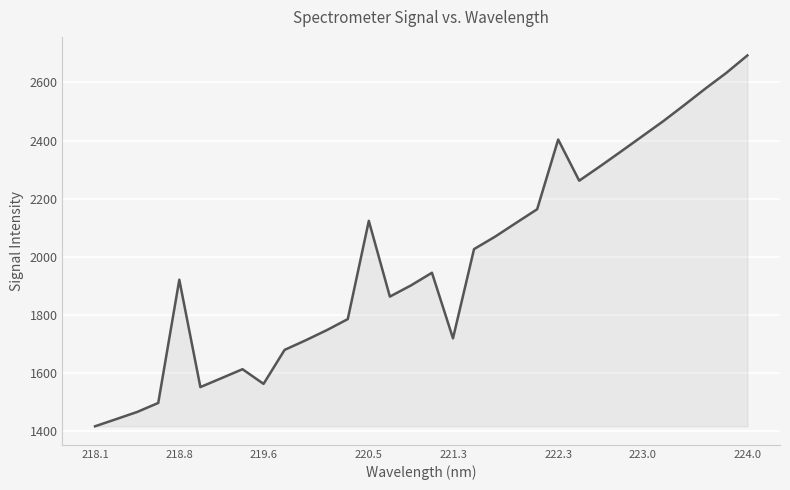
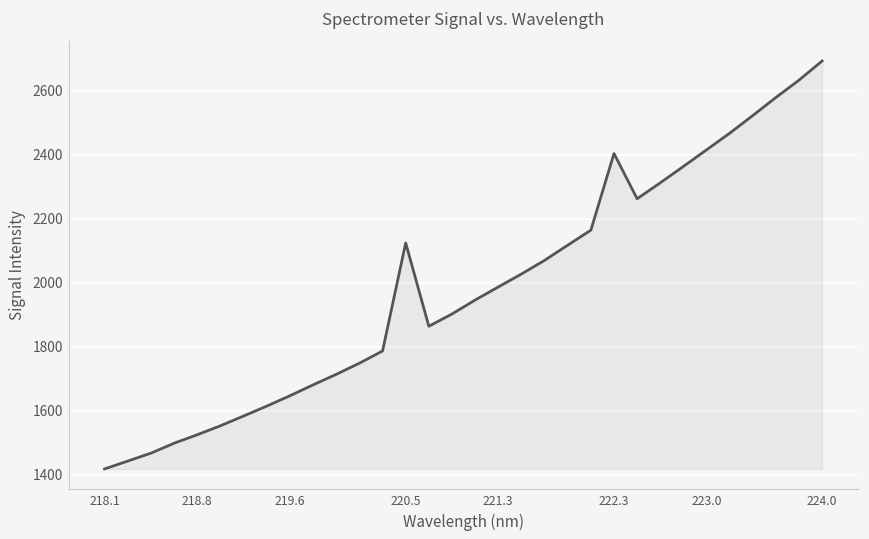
  {
    "218.1": 1420,
-   "218.8": 1920,
-   "219.6": 1560,
+   "218.8": 1520,
+   "219.6": 1650,
    "220.5": 2120,
-   "221.3": 1720,
+   "221.3": 1990,
    "222.3": 2400,
    "223.0": 2410,
    "224.0": 2690
  }
